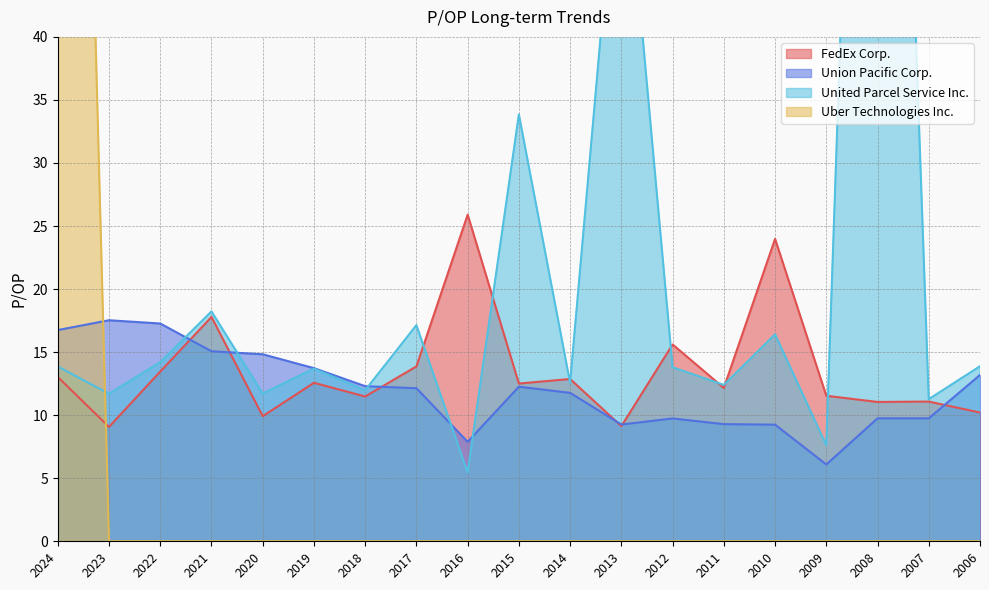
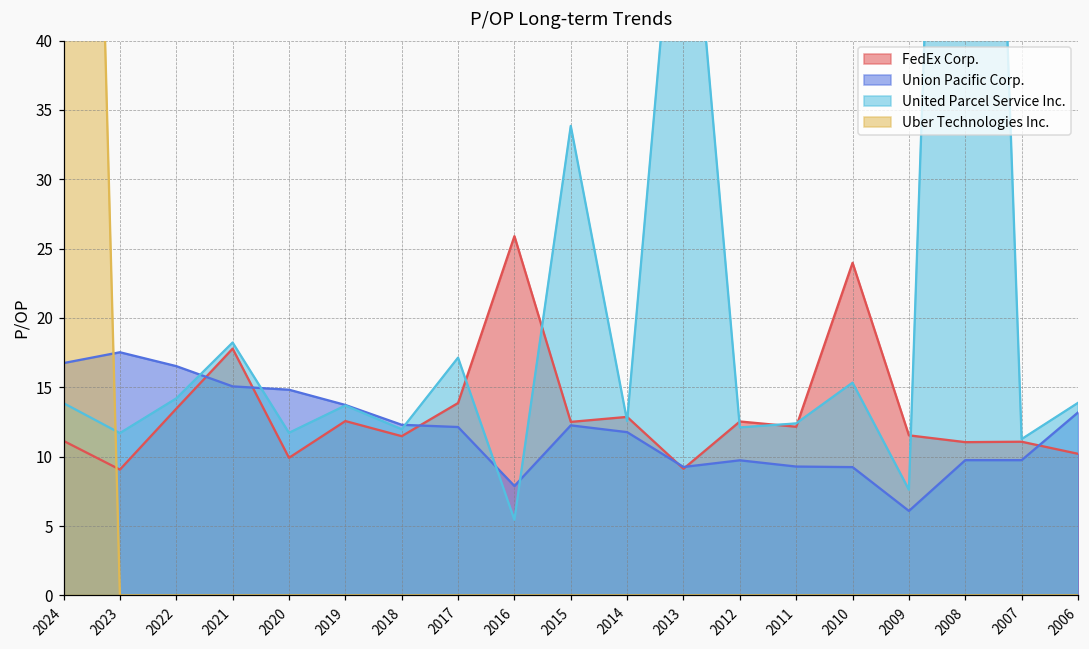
  {
    "FedEx Corp.": {
-     "2024": 13.0,
+     "2024": 11.1,
      "2023": 9.1,
      "2022": 13.5,
      "2021": 17.8,
      "2020": 9.9,
      "2019": 12.6,
      "2018": 11.5,
      "2017": 13.9,
      "2016": 25.9,
      "2015": 12.5,
      "2014": 12.9,
-     "2012": 15.6,
+     "2012": 12.5,
      "2011": 12.2,
      "2010": 24.0,
      "2009": 11.5,
      "2008": 11.1,
      "2006": 10.2
    },
    "Union Pacific Corp.": {
      "2024": 16.8,
      "2023": 17.5,
-     "2022": 17.3,
+     "2022": 16.5,
      "2021": 15.1,
      "2020": 14.8,
      "2018": 12.3,
      "2017": 12.1,
      "2016": 7.9,
      "2015": 12.3,
      "2014": 11.8,
      "2012": 9.7,
      "2011": 9.3,
      "2010": 9.3,
      "2009": 6.1,
      "2008": 9.8,
      "2007": 9.8,
      "2006": 13.2
    },
    "United Parcel Service Inc.": {
      "2024": 13.9,
      "2023": 11.7,
      "2022": 14.2,
      "2021": 18.2,
      "2020": 11.7,
      "2018": 12.0,
      "2017": 17.1,
      "2016": 5.5,
      "2015": 33.9,
      "2014": 12.6,
-     "2012": 13.8,
+     "2012": 12.1,
      "2011": 12.4,
-     "2010": 16.4,
+     "2010": 15.3,
      "2009": 7.6,
      "2006": 13.9
    },
    "Uber Technologies Inc.": {
      "2023": 0.0,
      "2022": 0.0,
      "2021": 0.0,
      "2020": 0.0,
      "2019": 0.0,
      "2018": 0.0,
      "2017": 0.0,
      "2016": 0.0,
      "2015": 0.0,
      "2014": 0.0,
      "2013": 0.0,
      "2012": 0.0,
      "2011": 0.0,
      "2010": 0.0,
      "2009": 0.0,
      "2008": 0.0,
      "2007": 0.0,
      "2006": 0.0
    }
  }
